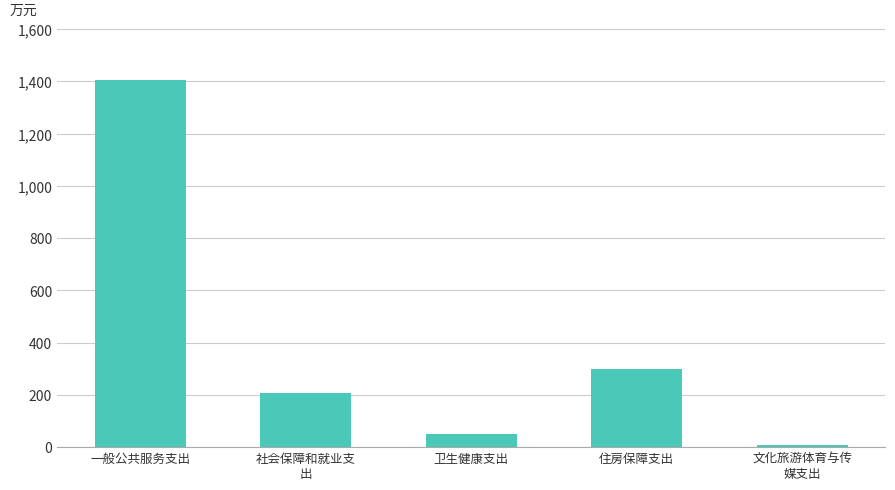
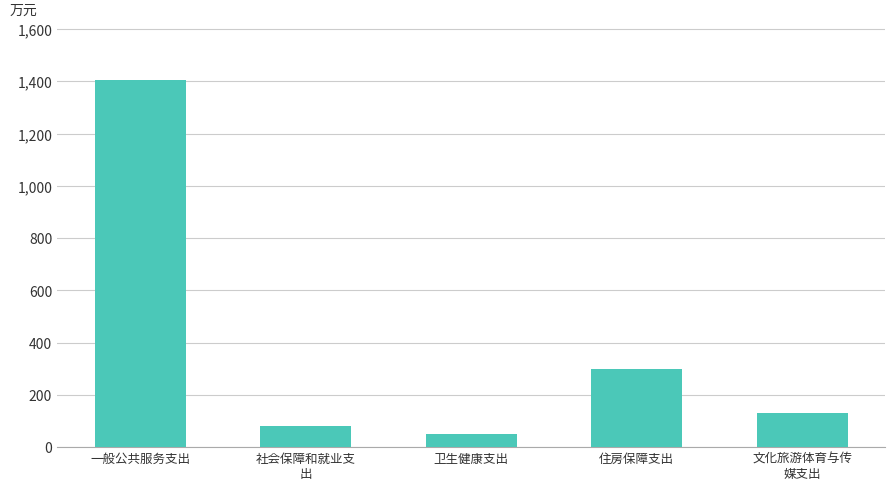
  {
    "一般公共服务支出": "1,400",
-   "社会保障和就业支 出": "210",
+   "社会保障和就业支 出": "80",
    "卫生健康支出": "50",
    "住房保障支出": "300",
-   "文化旅游体育与传 媒支出": "10"
+   "文化旅游体育与传 媒支出": "130"
  }
